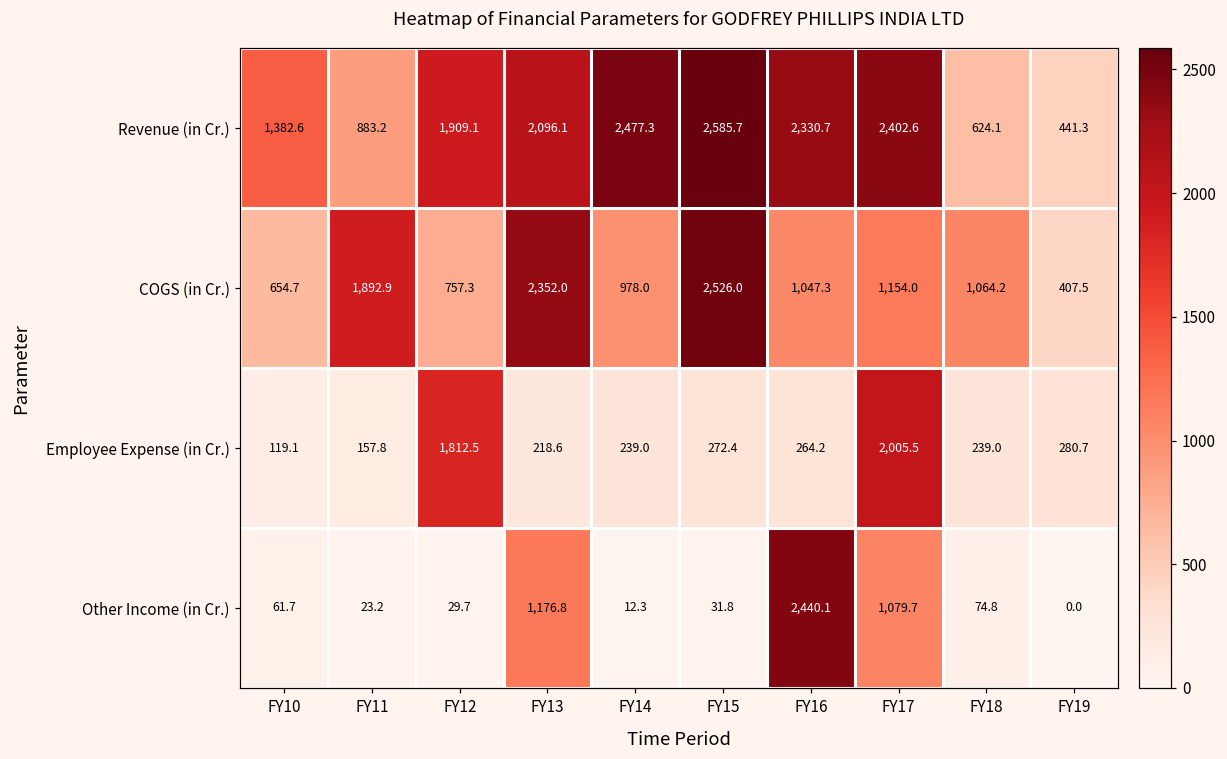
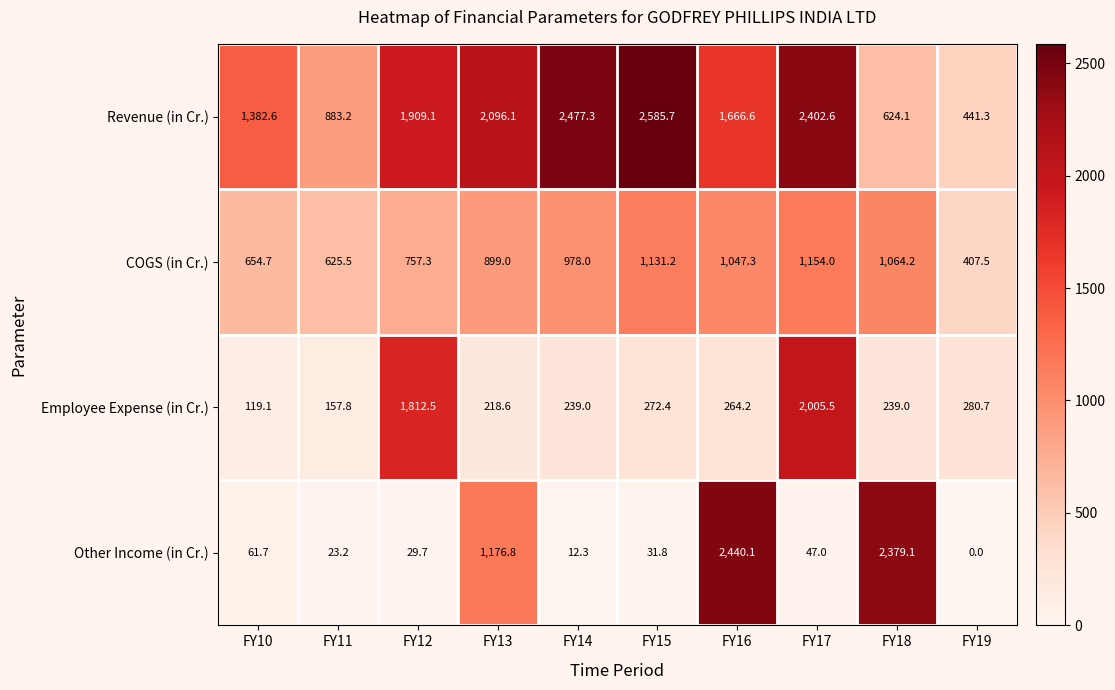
  {
    "Revenue (in Cr.)": {
      "FY10": "1,382.6",
      "FY11": "883.2",
      "FY12": "1,909.1",
      "FY13": "2,096.1",
      "FY14": "2,477.3",
      "FY15": "2,585.7",
-     "FY16": "2,330.7",
+     "FY16": "1,666.6",
      "FY17": "2,402.6",
      "FY18": "624.1",
      "FY19": "441.3"
    },
    "COGS (in Cr.)": {
      "FY10": "654.7",
-     "FY11": "1,892.9",
+     "FY11": "625.5",
      "FY12": "757.3",
-     "FY13": "2,352.0",
+     "FY13": "899.0",
      "FY14": "978.0",
-     "FY15": "2,526.0",
+     "FY15": "1,131.2",
      "FY16": "1,047.3",
      "FY17": "1,154.0",
      "FY18": "1,064.2",
      "FY19": "407.5"
    },
    "Employee Expense (in Cr.)": {
      "FY10": "119.1",
      "FY11": "157.8",
      "FY12": "1,812.5",
      "FY13": "218.6",
      "FY14": "239.0",
      "FY15": "272.4",
      "FY16": "264.2",
      "FY17": "2,005.5",
      "FY18": "239.0",
      "FY19": "280.7"
    },
    "Other Income (in Cr.)": {
      "FY10": "61.7",
      "FY11": "23.2",
      "FY12": "29.7",
      "FY13": "1,176.8",
      "FY14": "12.3",
      "FY15": "31.8",
      "FY16": "2,440.1",
-     "FY17": "1,079.7",
-     "FY18": "74.8",
+     "FY17": "47.0",
+     "FY18": "2,379.1",
      "FY19": "0.0"
    }
  }
